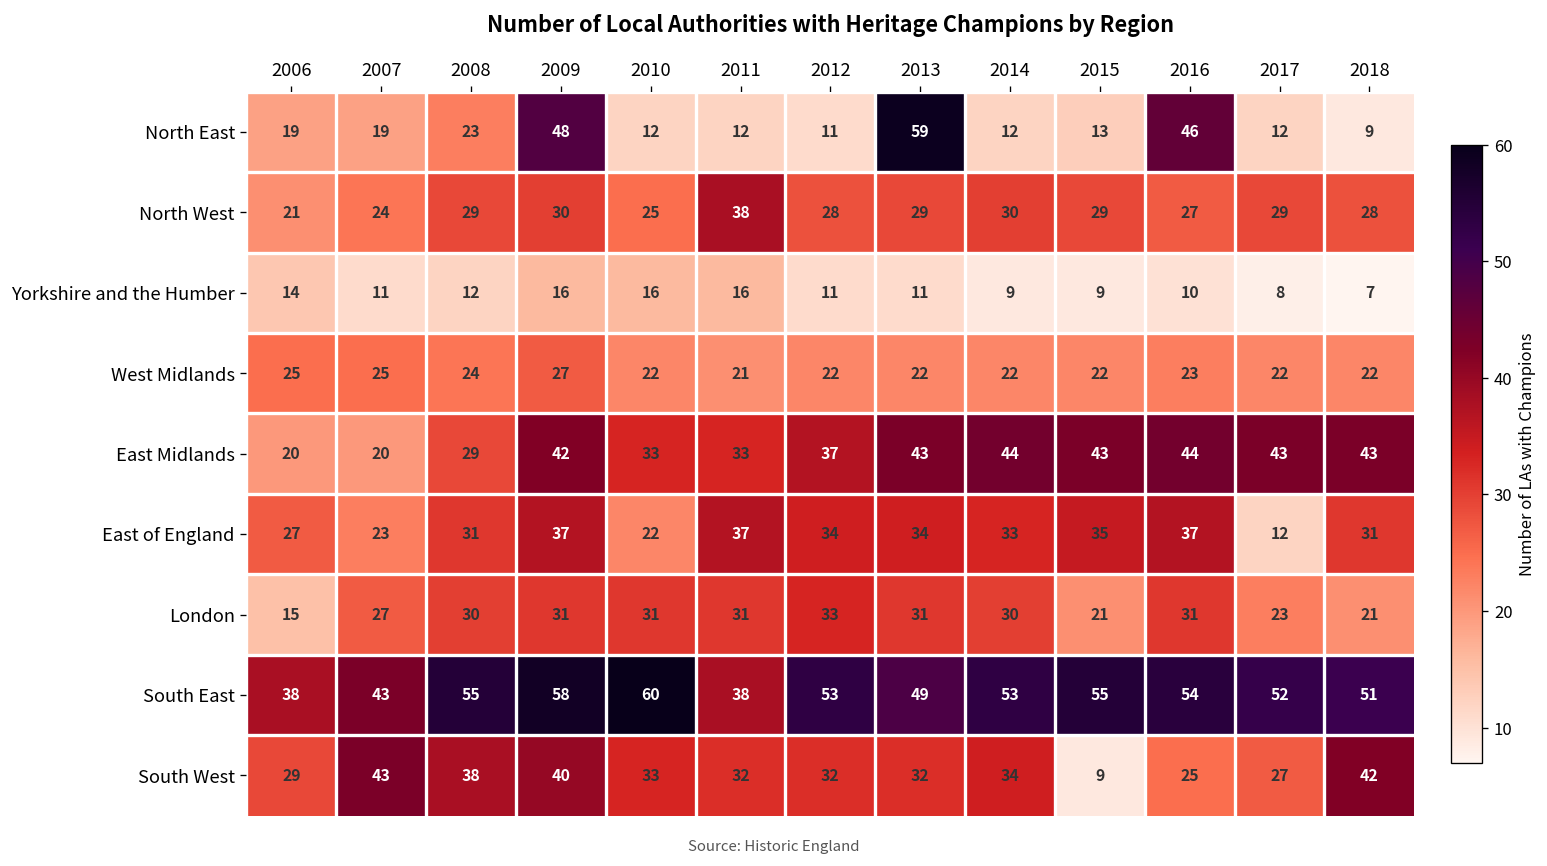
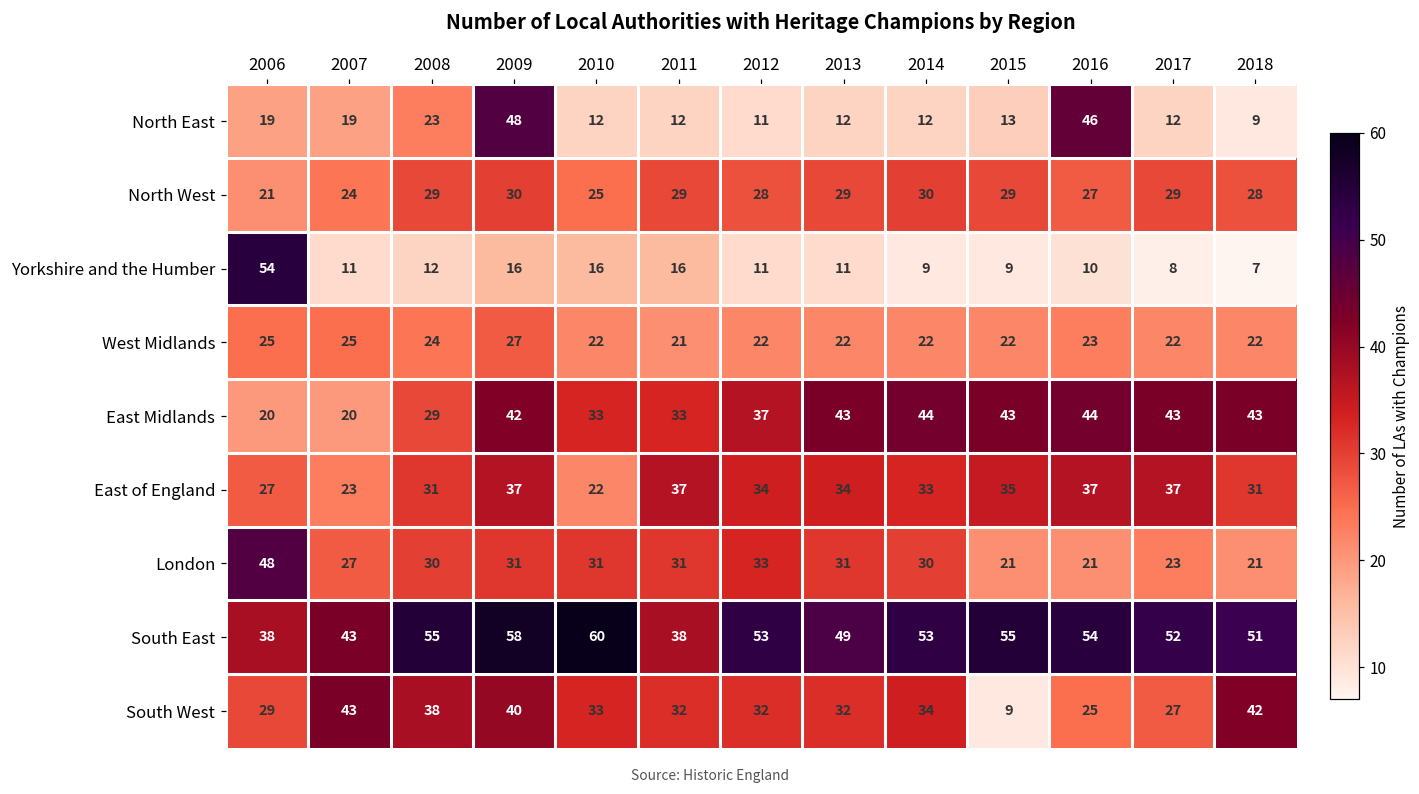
  {
    "North East": {
      "2006": 19,
      "2007": 19,
      "2008": 23,
      "2009": 48,
      "2010": 12,
      "2011": 12,
      "2012": 11,
-     "2013": 59,
+     "2013": 12,
      "2014": 12,
      "2015": 13,
      "2016": 46,
      "2017": 12,
      "2018": 9
    },
    "North West": {
      "2006": 21,
      "2007": 24,
      "2008": 29,
      "2009": 30,
      "2010": 25,
-     "2011": 38,
+     "2011": 29,
      "2012": 28,
      "2013": 29,
      "2014": 30,
      "2015": 29,
      "2016": 27,
      "2017": 29,
      "2018": 28
    },
    "Yorkshire and the Humber": {
-     "2006": 14,
+     "2006": 54,
      "2007": 11,
      "2008": 12,
      "2009": 16,
      "2010": 16,
      "2011": 16,
      "2012": 11,
      "2013": 11,
      "2014": 9,
      "2015": 9,
      "2016": 10,
      "2017": 8,
      "2018": 7
    },
    "West Midlands": {
      "2006": 25,
      "2007": 25,
      "2008": 24,
      "2009": 27,
      "2010": 22,
      "2011": 21,
      "2012": 22,
      "2013": 22,
      "2014": 22,
      "2015": 22,
      "2016": 23,
      "2017": 22,
      "2018": 22
    },
    "East Midlands": {
      "2006": 20,
      "2007": 20,
      "2008": 29,
      "2009": 42,
      "2010": 33,
      "2011": 33,
      "2012": 37,
      "2013": 43,
      "2014": 44,
      "2015": 43,
      "2016": 44,
      "2017": 43,
      "2018": 43
    },
    "East of England": {
      "2006": 27,
      "2007": 23,
      "2008": 31,
      "2009": 37,
      "2010": 22,
      "2011": 37,
      "2012": 34,
      "2013": 34,
      "2014": 33,
      "2015": 35,
      "2016": 37,
-     "2017": 12,
+     "2017": 37,
      "2018": 31
    },
    "London": {
-     "2006": 15,
+     "2006": 48,
      "2007": 27,
      "2008": 30,
      "2009": 31,
      "2010": 31,
      "2011": 31,
      "2012": 33,
      "2013": 31,
      "2014": 30,
      "2015": 21,
-     "2016": 31,
+     "2016": 21,
      "2017": 23,
      "2018": 21
    },
    "South East": {
      "2006": 38,
      "2007": 43,
      "2008": 55,
      "2009": 58,
      "2010": 60,
      "2011": 38,
      "2012": 53,
      "2013": 49,
      "2014": 53,
      "2015": 55,
      "2016": 54,
      "2017": 52,
      "2018": 51
    },
    "South West": {
      "2006": 29,
      "2007": 43,
      "2008": 38,
      "2009": 40,
      "2010": 33,
      "2011": 32,
      "2012": 32,
      "2013": 32,
      "2014": 34,
      "2015": 9,
      "2016": 25,
      "2017": 27,
      "2018": 42
    }
  }
